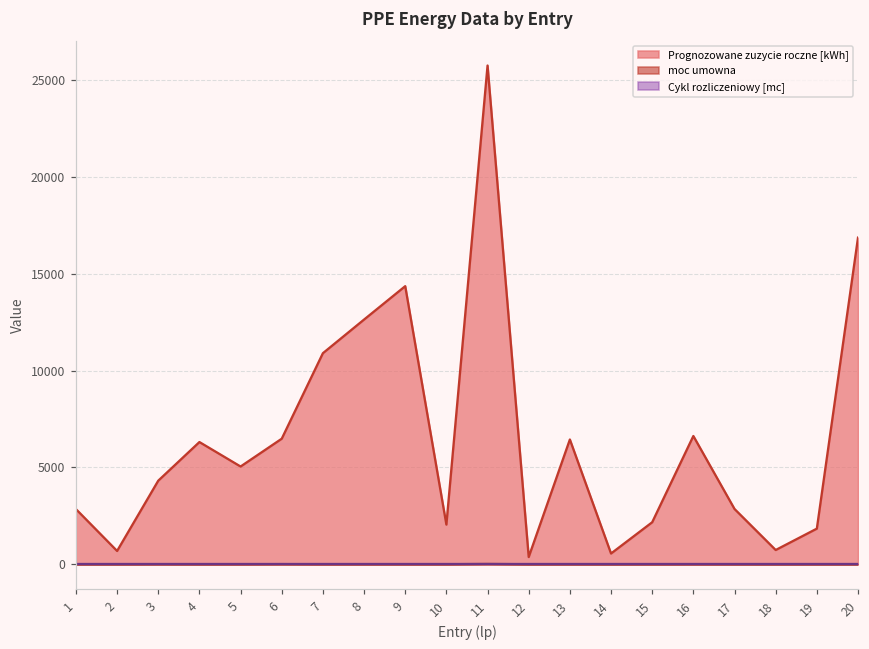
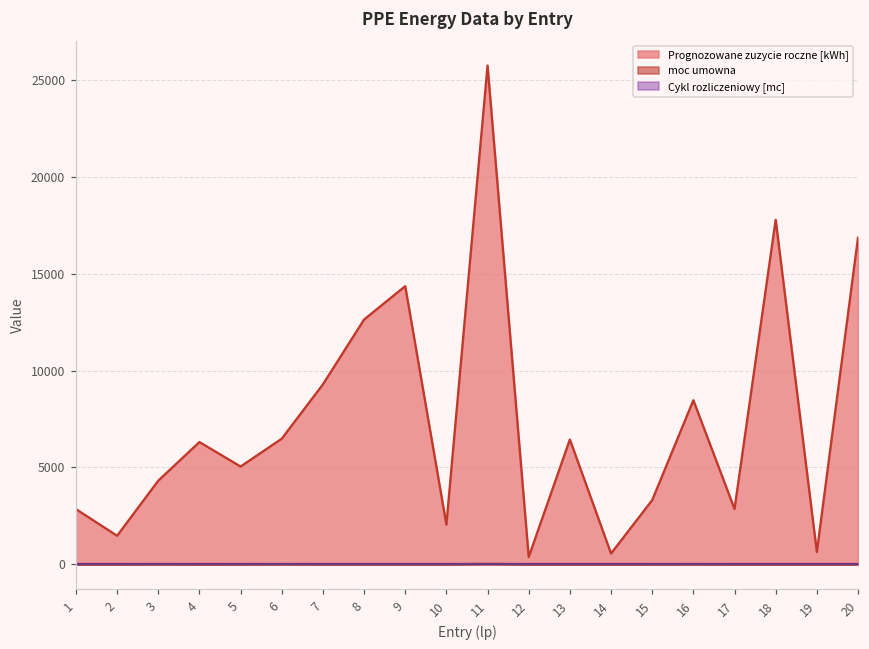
  {
    "Prognozowane zuzycie roczne [kWh]": {
      "1": 2800,
-     "2": 700,
+     "2": 1500,
      "3": 4300,
      "4": 6300,
      "5": 5000,
      "6": 6500,
-     "7": 10900,
+     "7": 9300,
      "8": 12600,
      "9": 14400,
      "10": 2000,
      "11": 25800,
      "12": 400,
      "13": 6400,
      "14": 600,
-     "15": 2200,
-     "16": 6600,
+     "15": 3300,
+     "16": 8500,
      "17": 2900,
-     "18": 700,
-     "19": 1800,
+     "18": 17800,
+     "19": 600,
      "20": 16900
    },
    "Cykl rozliczeniowy [mc]": {
      "1": 0,
      "2": 0,
      "3": 0,
      "4": 0,
      "5": 0,
      "6": 0,
      "7": 0,
      "8": 0,
      "9": 0,
      "10": 0,
      "11": 0,
      "12": 0,
      "13": 0,
      "14": 0,
      "15": 0,
      "16": 0,
      "17": 0,
      "18": 0,
      "19": 0,
      "20": 0
    }
  }
